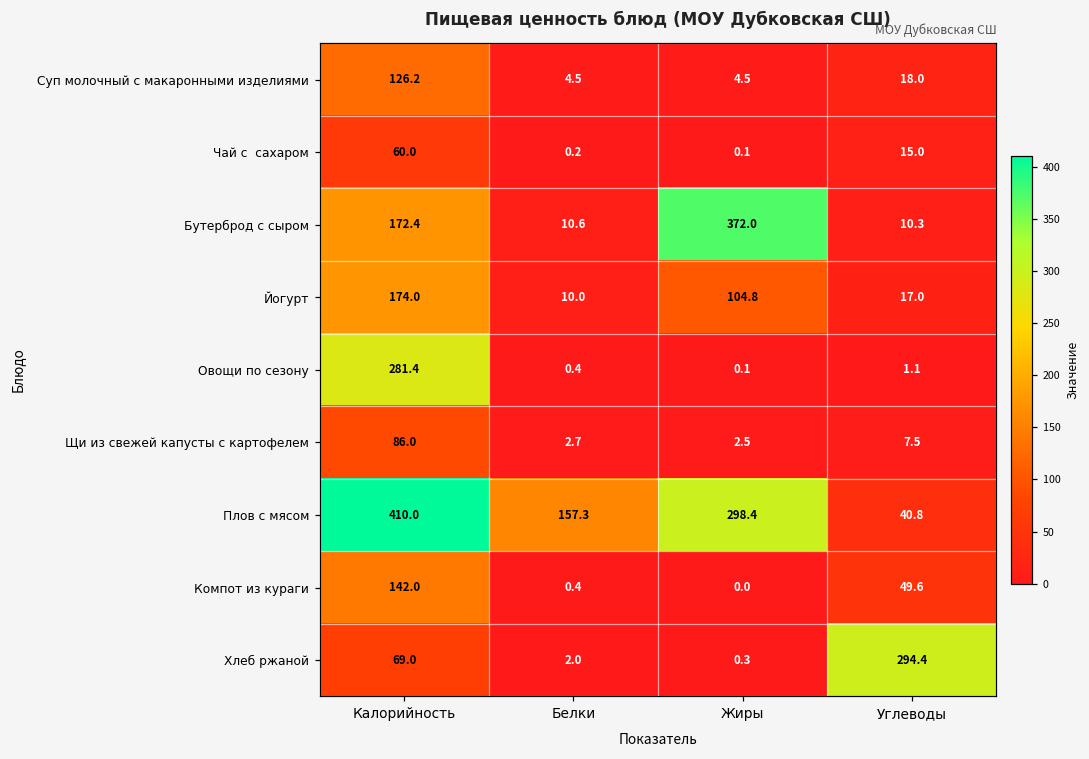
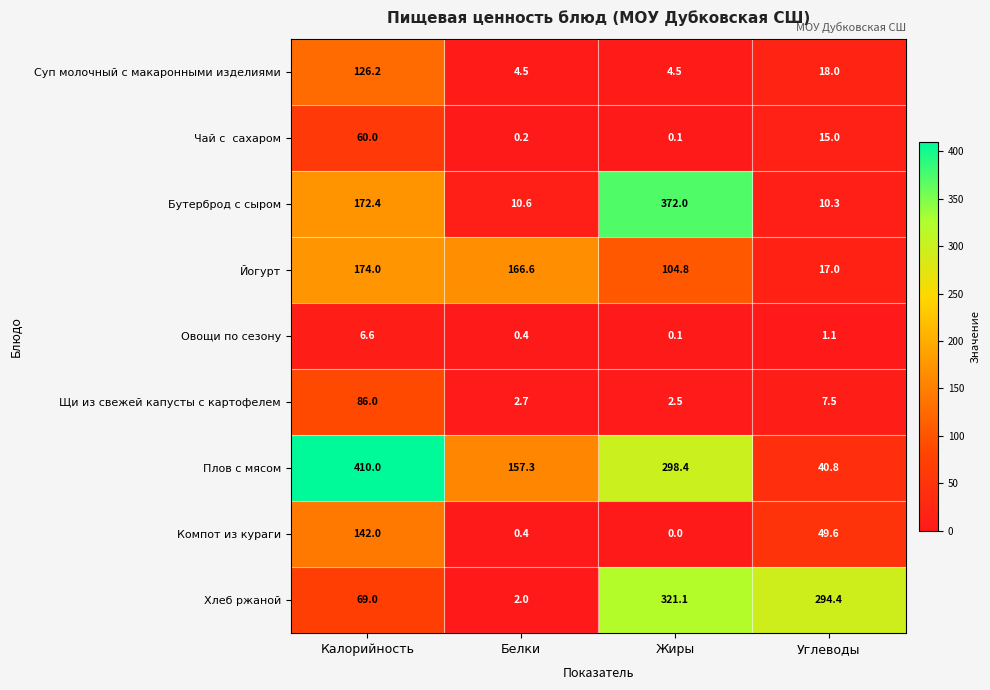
  {
    "Суп молочный с макаронными изделиями": {
      "Калорийность": 126.2,
      "Белки": 4.5,
      "Жиры": 4.5,
      "Углеводы": 18.0
    },
    "Чай с сахаром": {
      "Калорийность": 60.0,
      "Белки": 0.2,
      "Жиры": 0.1,
      "Углеводы": 15.0
    },
    "Бутерброд с сыром": {
      "Калорийность": 172.4,
      "Белки": 10.6,
      "Жиры": 372.0,
      "Углеводы": 10.3
    },
    "Йогурт": {
      "Калорийность": 174.0,
-     "Белки": 10.0,
+     "Белки": 166.6,
      "Жиры": 104.8,
      "Углеводы": 17.0
    },
    "Овощи по сезону": {
-     "Калорийность": 281.4,
+     "Калорийность": 6.6,
      "Белки": 0.4,
      "Жиры": 0.1,
      "Углеводы": 1.1
    },
    "Щи из свежей капусты с картофелем": {
      "Калорийность": 86.0,
      "Белки": 2.7,
      "Жиры": 2.5,
      "Углеводы": 7.5
    },
    "Плов с мясом": {
      "Калорийность": 410.0,
      "Белки": 157.3,
      "Жиры": 298.4,
      "Углеводы": 40.8
    },
    "Компот из кураги": {
      "Калорийность": 142.0,
      "Белки": 0.4,
      "Жиры": 0.0,
      "Углеводы": 49.6
    },
    "Хлеб ржаной": {
      "Калорийность": 69.0,
      "Белки": 2.0,
-     "Жиры": 0.3,
+     "Жиры": 321.1,
      "Углеводы": 294.4
    }
  }
